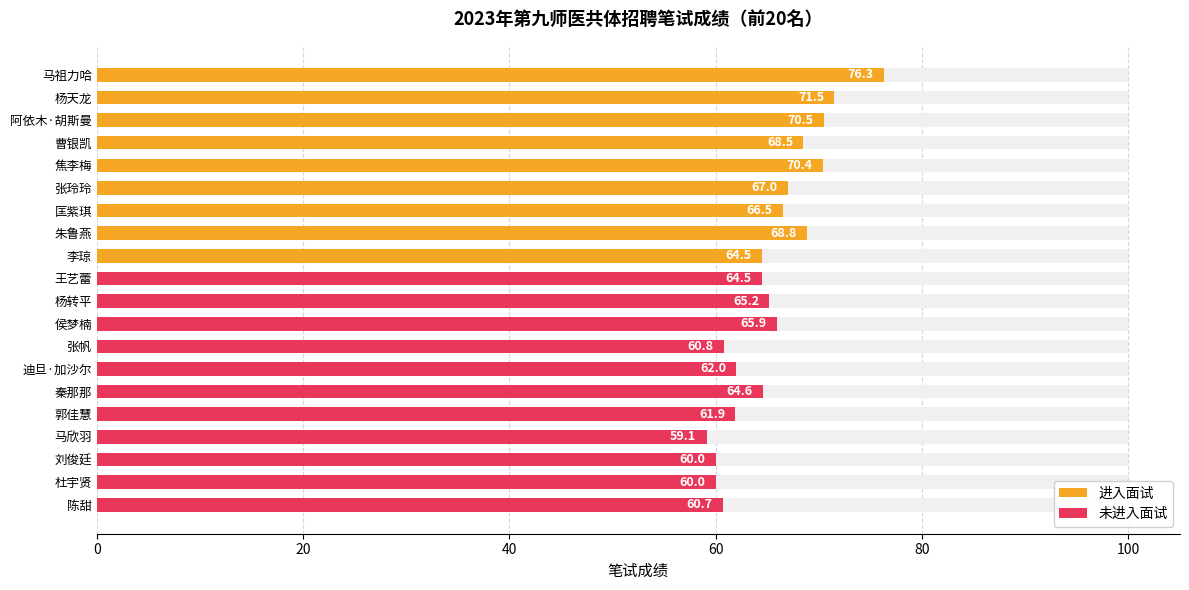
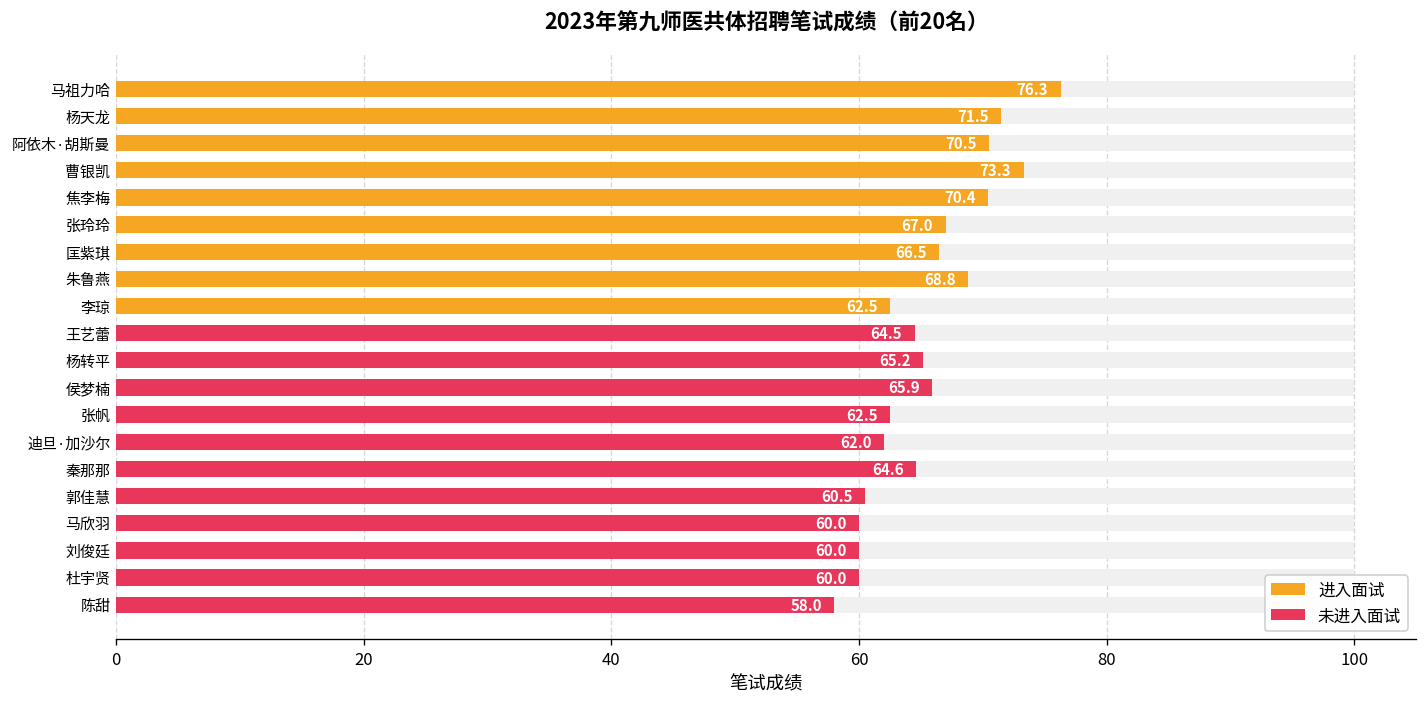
  {
    "进入面试": {
-     "曹银凯": 68.5,
-     "李琼": 64.5
+     "曹银凯": 73.3,
+     "李琼": 62.5
    },
    "未进入面试": {
-     "张帆": 60.8,
-     "郭佳慧": 61.9,
-     "马欣羽": 59.1,
-     "陈甜": 60.7
+     "张帆": 62.5,
+     "郭佳慧": 60.5,
+     "马欣羽": 60.0,
+     "陈甜": 58.0
    }
  }
